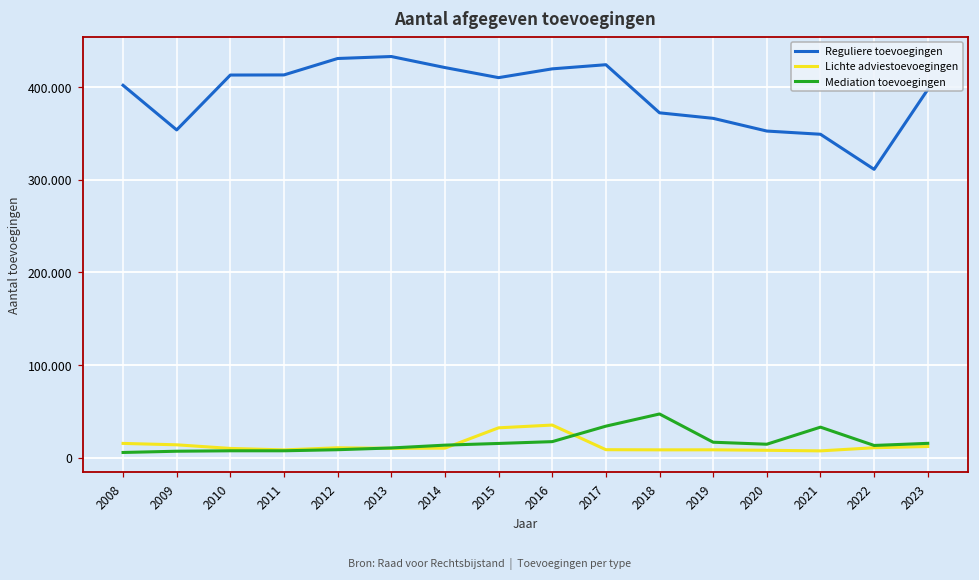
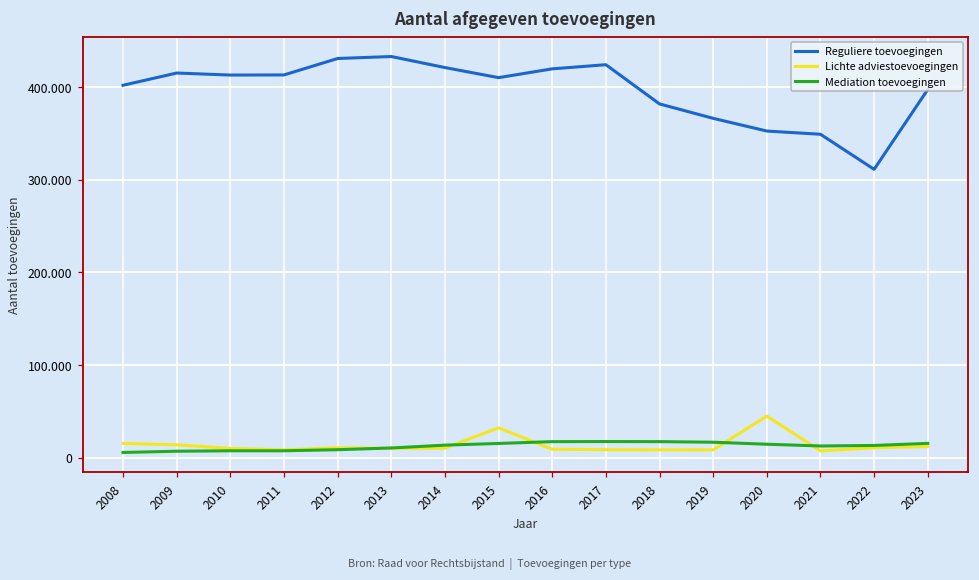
  {
    "Reguliere toevoegingen": {
      "2008": 400,
-     "2009": 350,
+     "2009": 410,
      "2010": 410,
      "2011": 410,
      "2012": 430,
      "2013": 430,
      "2014": 420,
      "2015": 410,
      "2016": 420,
      "2017": 420,
-     "2018": 370,
+     "2018": 380,
      "2019": 370,
      "2020": 350,
      "2021": 350,
      "2022": 310
    },
    "Lichte adviestoevoegingen": {
      "2008": 20,
      "2009": 10,
      "2014": 10,
      "2015": 30,
-     "2016": 40,
+     "2016": 10,
      "2017": 10,
      "2018": 10,
      "2019": 10,
-     "2020": 10,
+     "2020": 40,
      "2021": 10,
      "2023": 10
    },
    "Mediation toevoegingen": {
      "2008": 10,
      "2009": 10,
      "2014": 10,
      "2015": 20,
      "2016": 20,
-     "2017": 30,
-     "2018": 50,
+     "2017": 20,
+     "2018": 20,
      "2019": 20,
      "2020": 10,
-     "2021": 30,
+     "2021": 10,
      "2023": 20
    }
  }
